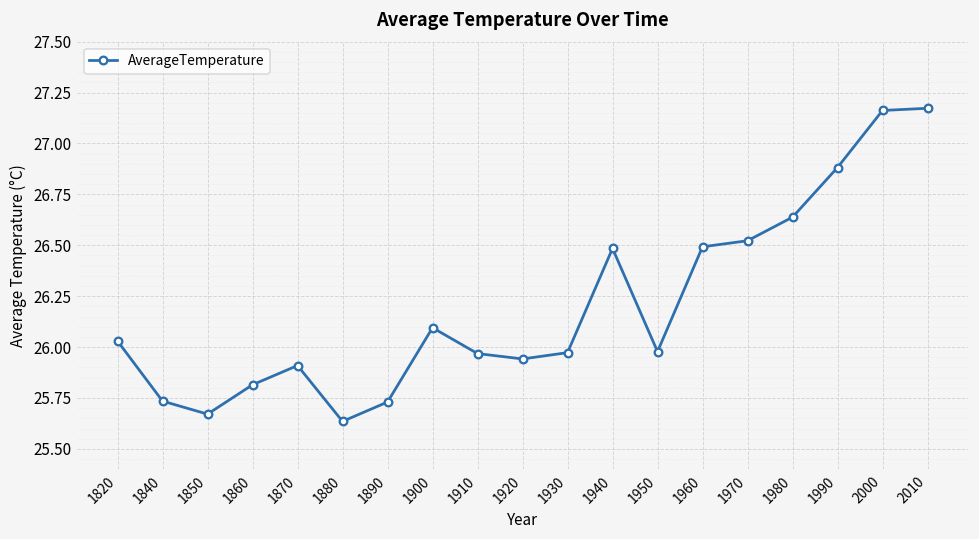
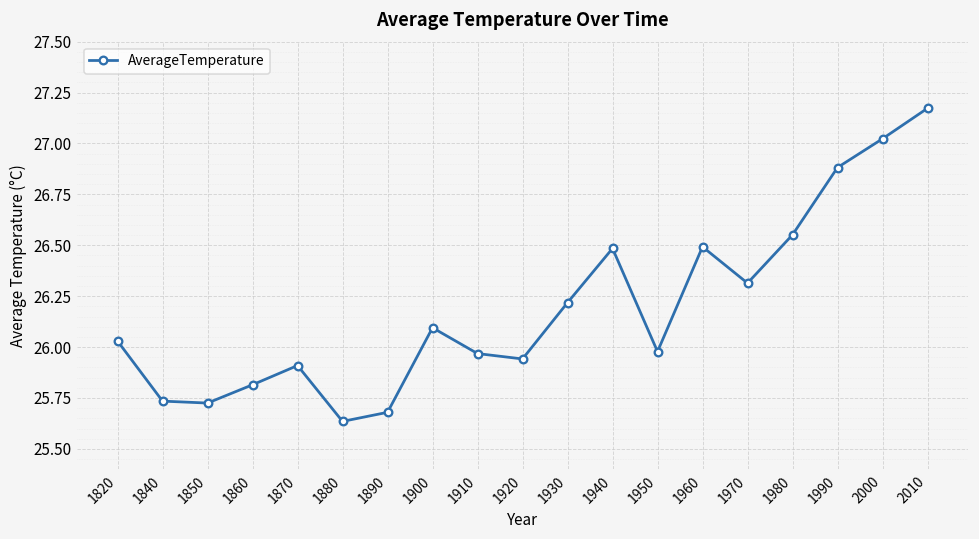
  {
    "1820": 26.03,
    "1840": 25.73,
-   "1850": 25.67,
+   "1850": 25.73,
    "1860": 25.81,
    "1870": 25.91,
    "1880": 25.63,
-   "1890": 25.73,
+   "1890": 25.68,
    "1900": 26.10,
    "1910": 25.97,
    "1920": 25.94,
-   "1930": 25.97,
+   "1930": 26.22,
    "1940": 26.48,
    "1950": 25.98,
    "1960": 26.49,
-   "1970": 26.52,
-   "1980": 26.64,
+   "1970": 26.31,
+   "1980": 26.55,
    "1990": 26.88,
-   "2000": 27.16,
+   "2000": 27.02,
    "2010": 27.17
  }
